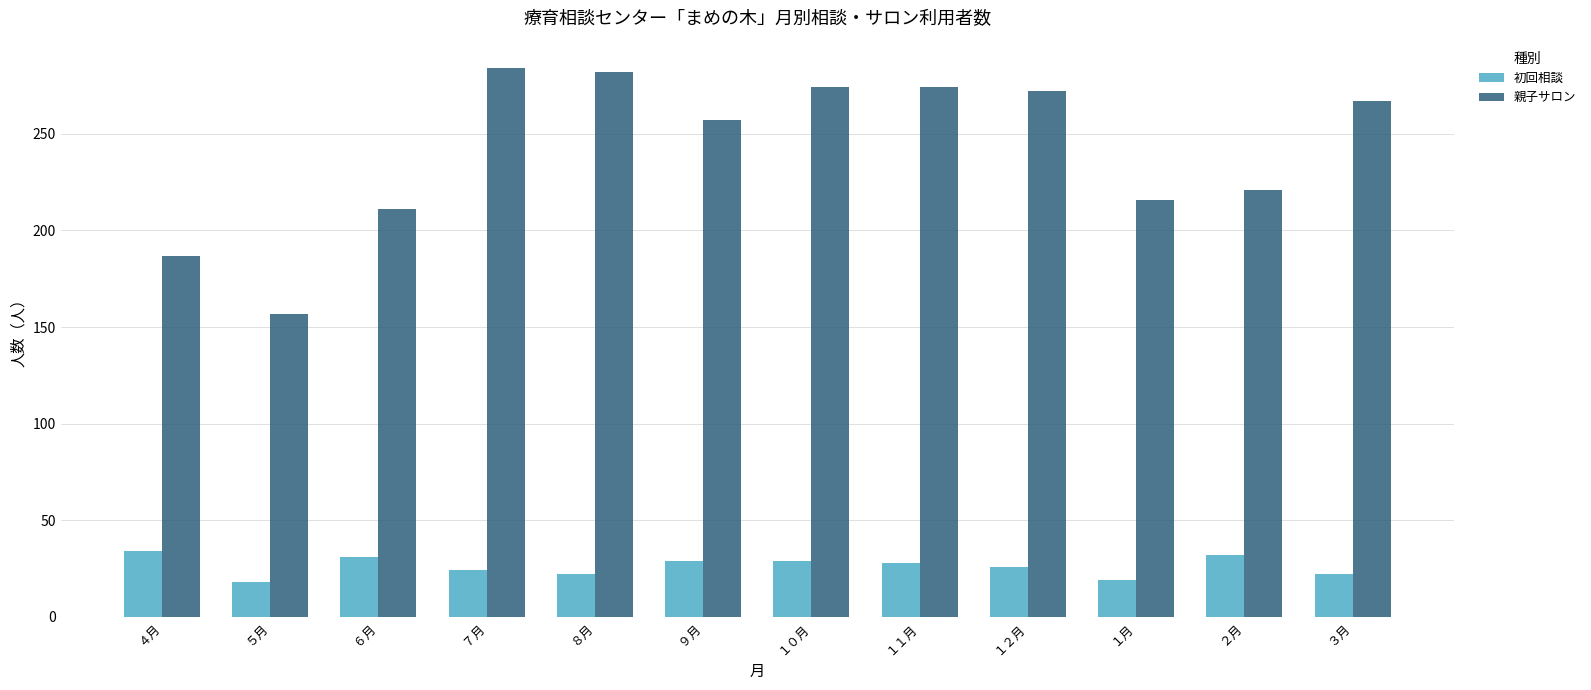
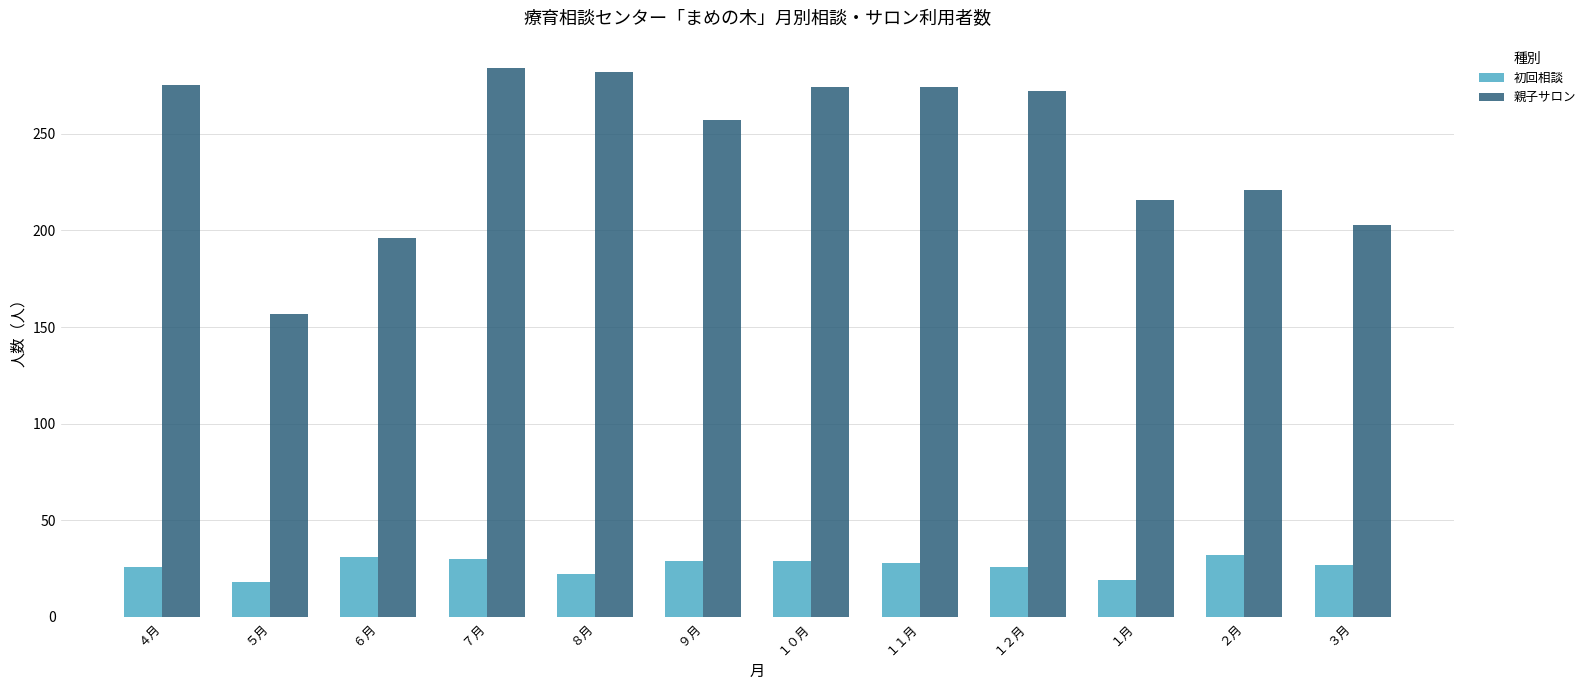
  {
    "初回相談": {
-     "４月": 34,
+     "４月": 26,
      "５月": 18,
      "６月": 31,
-     "７月": 24,
+     "７月": 30,
      "８月": 22,
      "９月": 29,
      "１０月": 29,
      "１１月": 28,
      "１２月": 26,
      "１月": 19,
      "２月": 32,
-     "３月": 22
+     "３月": 27
    },
    "親子サロン": {
-     "４月": 187,
+     "４月": 275,
      "５月": 157,
-     "６月": 211,
+     "６月": 196,
      "７月": 284,
      "８月": 282,
      "９月": 257,
      "１０月": 274,
      "１１月": 274,
      "１２月": 272,
      "１月": 216,
      "２月": 221,
-     "３月": 267
+     "３月": 203
    }
  }
